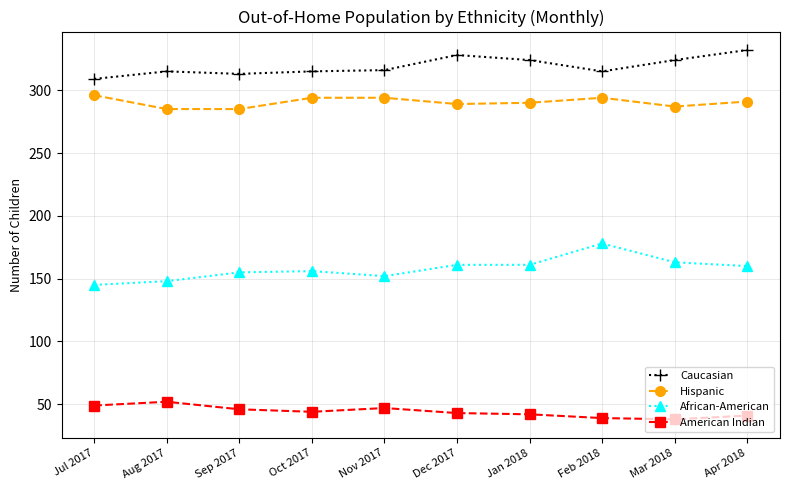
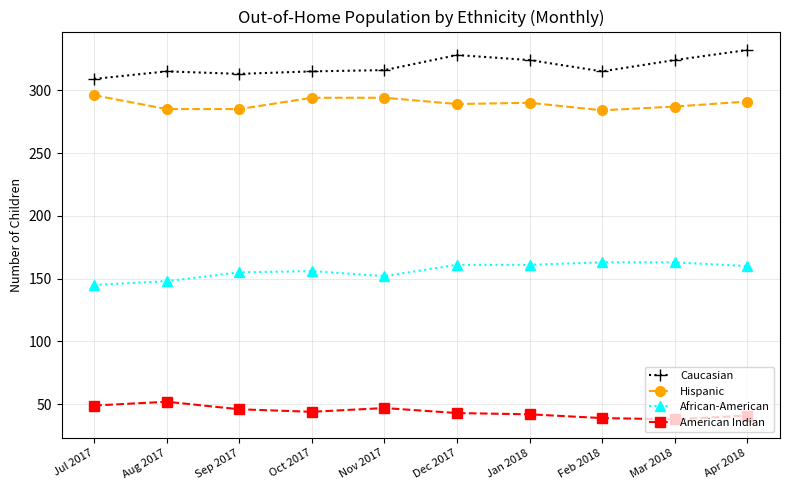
  {
    "Caucasian": {
      "Jul 2017": 309,
      "Aug 2017": 315,
      "Sep 2017": 313,
      "Oct 2017": 315,
      "Nov 2017": 316,
      "Dec 2017": 328,
      "Jan 2018": 324,
      "Feb 2018": 315,
      "Mar 2018": 324,
      "Apr 2018": 332
    },
    "Hispanic": {
      "Jul 2017": 296,
      "Aug 2017": 285,
      "Sep 2017": 285,
      "Oct 2017": 294,
      "Nov 2017": 294,
      "Dec 2017": 289,
      "Jan 2018": 290,
-     "Feb 2018": 294,
+     "Feb 2018": 284,
      "Mar 2018": 287,
      "Apr 2018": 291
    },
    "African-American": {
      "Jul 2017": 145,
      "Aug 2017": 148,
      "Sep 2017": 155,
      "Oct 2017": 156,
      "Nov 2017": 152,
      "Dec 2017": 161,
      "Jan 2018": 161,
-     "Feb 2018": 178,
+     "Feb 2018": 163,
      "Mar 2018": 163,
      "Apr 2018": 160
    },
    "American Indian": {
      "Jul 2017": 49,
      "Aug 2017": 52,
      "Sep 2017": 46,
      "Oct 2017": 44,
      "Nov 2017": 47,
      "Dec 2017": 43,
      "Jan 2018": 42,
      "Feb 2018": 39
    }
  }
